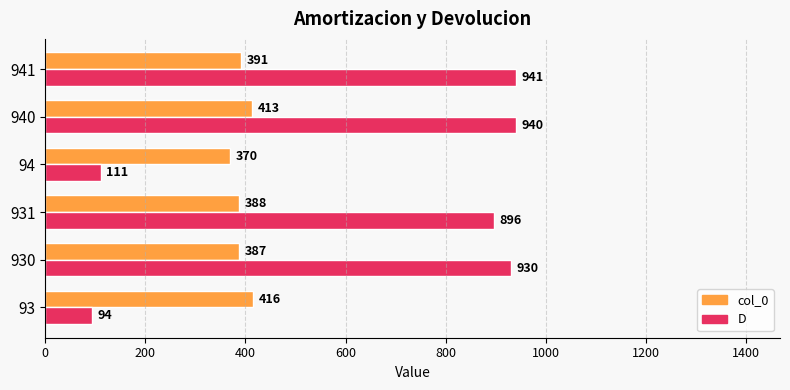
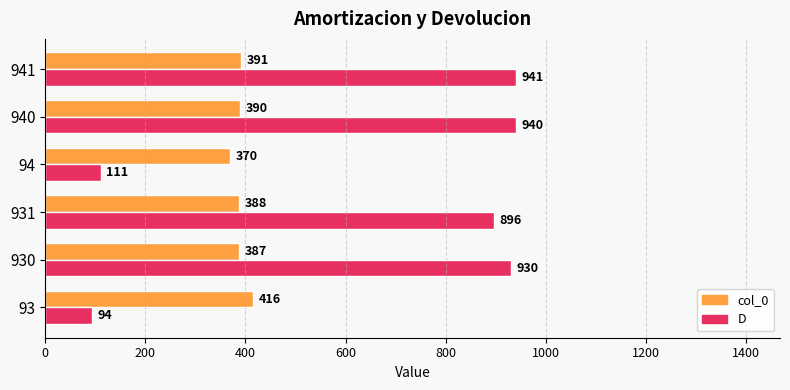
  {
    "col_0": {
      "941": 391,
-     "940": 413,
+     "940": 390,
      "94": 370,
      "931": 388,
      "930": 387,
      "93": 416
    },
    "D": {
      "941": 941,
      "940": 940,
      "94": 111,
      "931": 896,
      "930": 930,
      "93": 94
    }
  }
